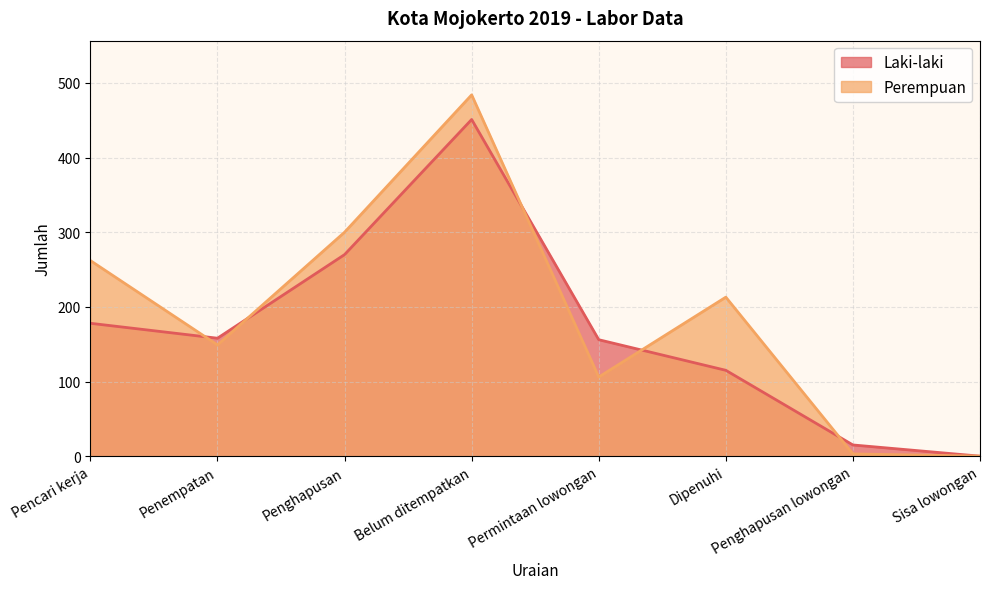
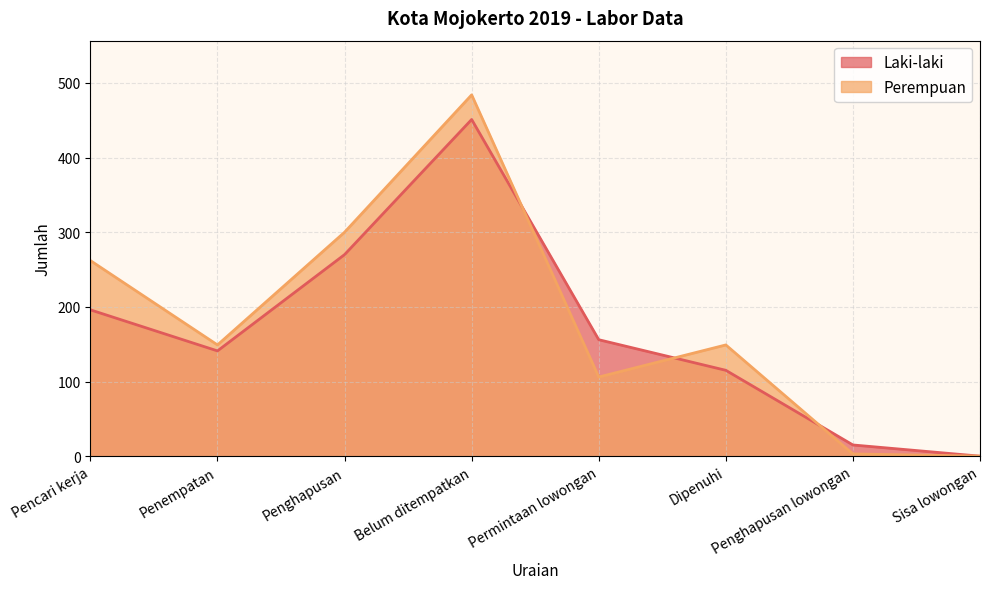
  {
    "Laki-laki": {
-     "Pencari kerja": 180,
-     "Penempatan": 160,
+     "Pencari kerja": 200,
+     "Penempatan": 140,
      "Penghapusan": 270,
      "Belum ditempatkan": 450,
      "Permintaan lowongan": 160,
      "Dipenuhi": 120,
      "Penghapusan lowongan": 20
    },
    "Perempuan": {
      "Pencari kerja": 260,
      "Penempatan": 150,
      "Penghapusan": 300,
      "Belum ditempatkan": 480,
      "Permintaan lowongan": 110,
-     "Dipenuhi": 210,
+     "Dipenuhi": 150,
      "Penghapusan lowongan": 0
    }
  }
